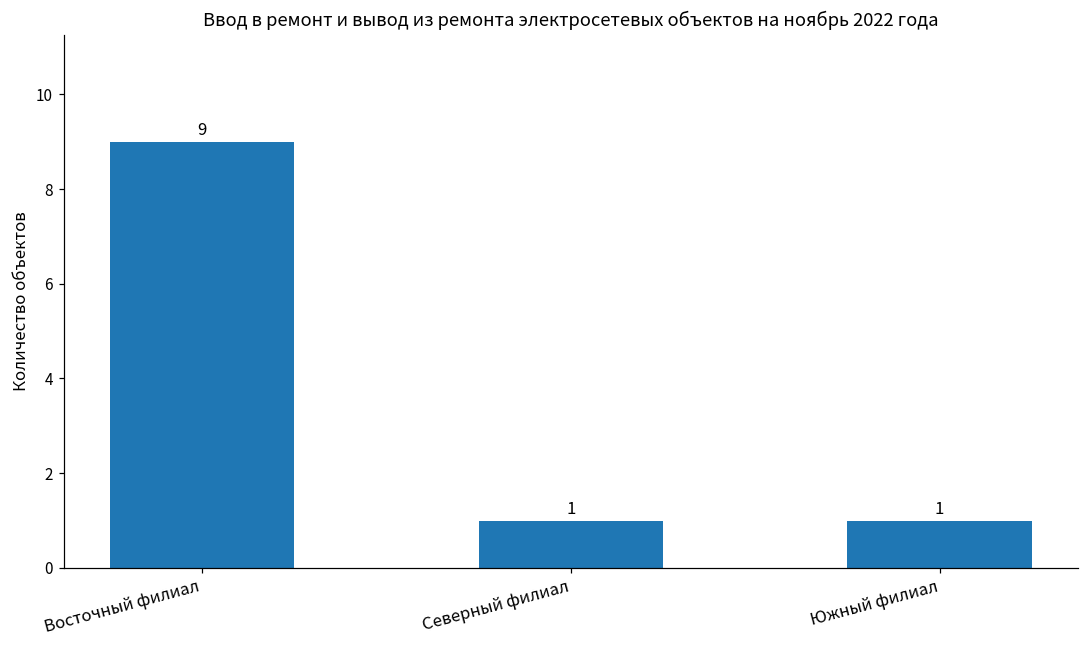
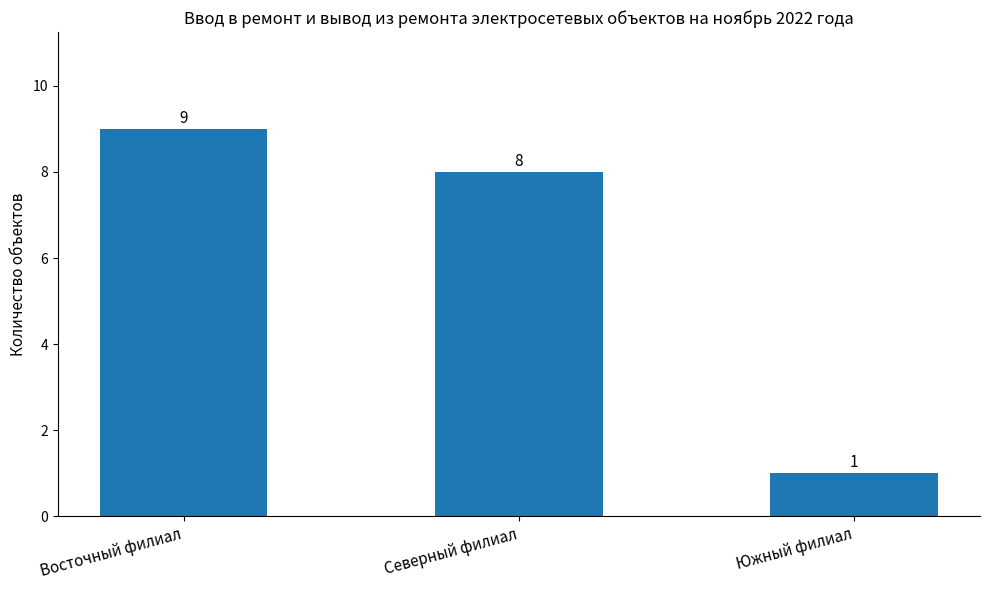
  {
    "Восточный филиал": 9,
-   "Северный филиал": 1,
+   "Северный филиал": 8,
    "Южный филиал": 1
  }
